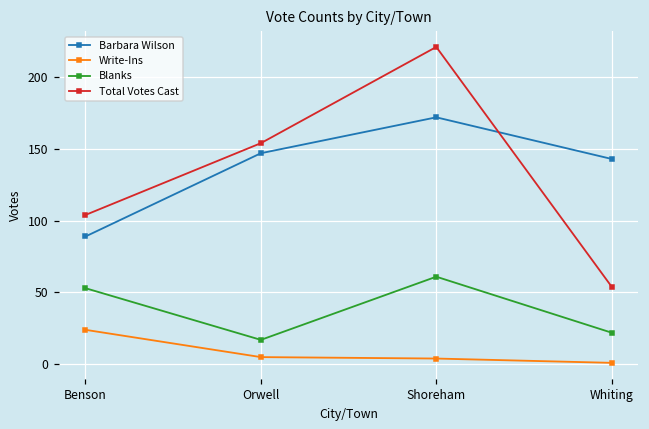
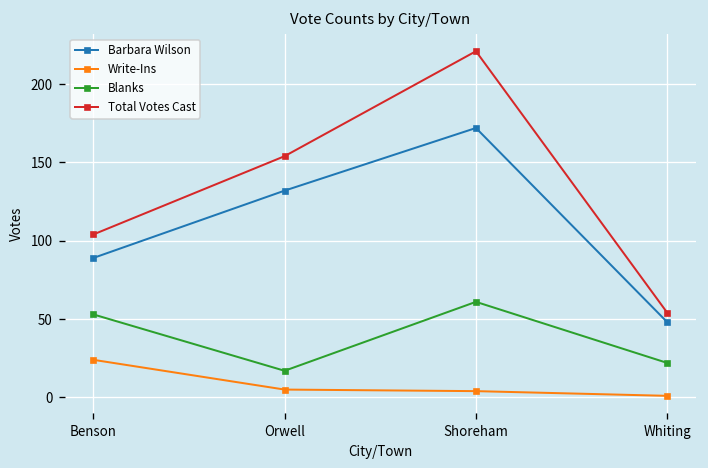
  {
    "Barbara Wilson": {
      "Benson": 89,
-     "Orwell": 147,
+     "Orwell": 132,
      "Shoreham": 172,
-     "Whiting": 143
+     "Whiting": 48
    },
    "Write-Ins": {
      "Benson": 24,
      "Orwell": 5,
      "Shoreham": 4,
      "Whiting": 1
    },
    "Blanks": {
      "Benson": 53,
      "Orwell": 17,
      "Shoreham": 61,
      "Whiting": 22
    },
    "Total Votes Cast": {
      "Benson": 104,
      "Orwell": 154,
      "Shoreham": 221,
      "Whiting": 54
    }
  }
